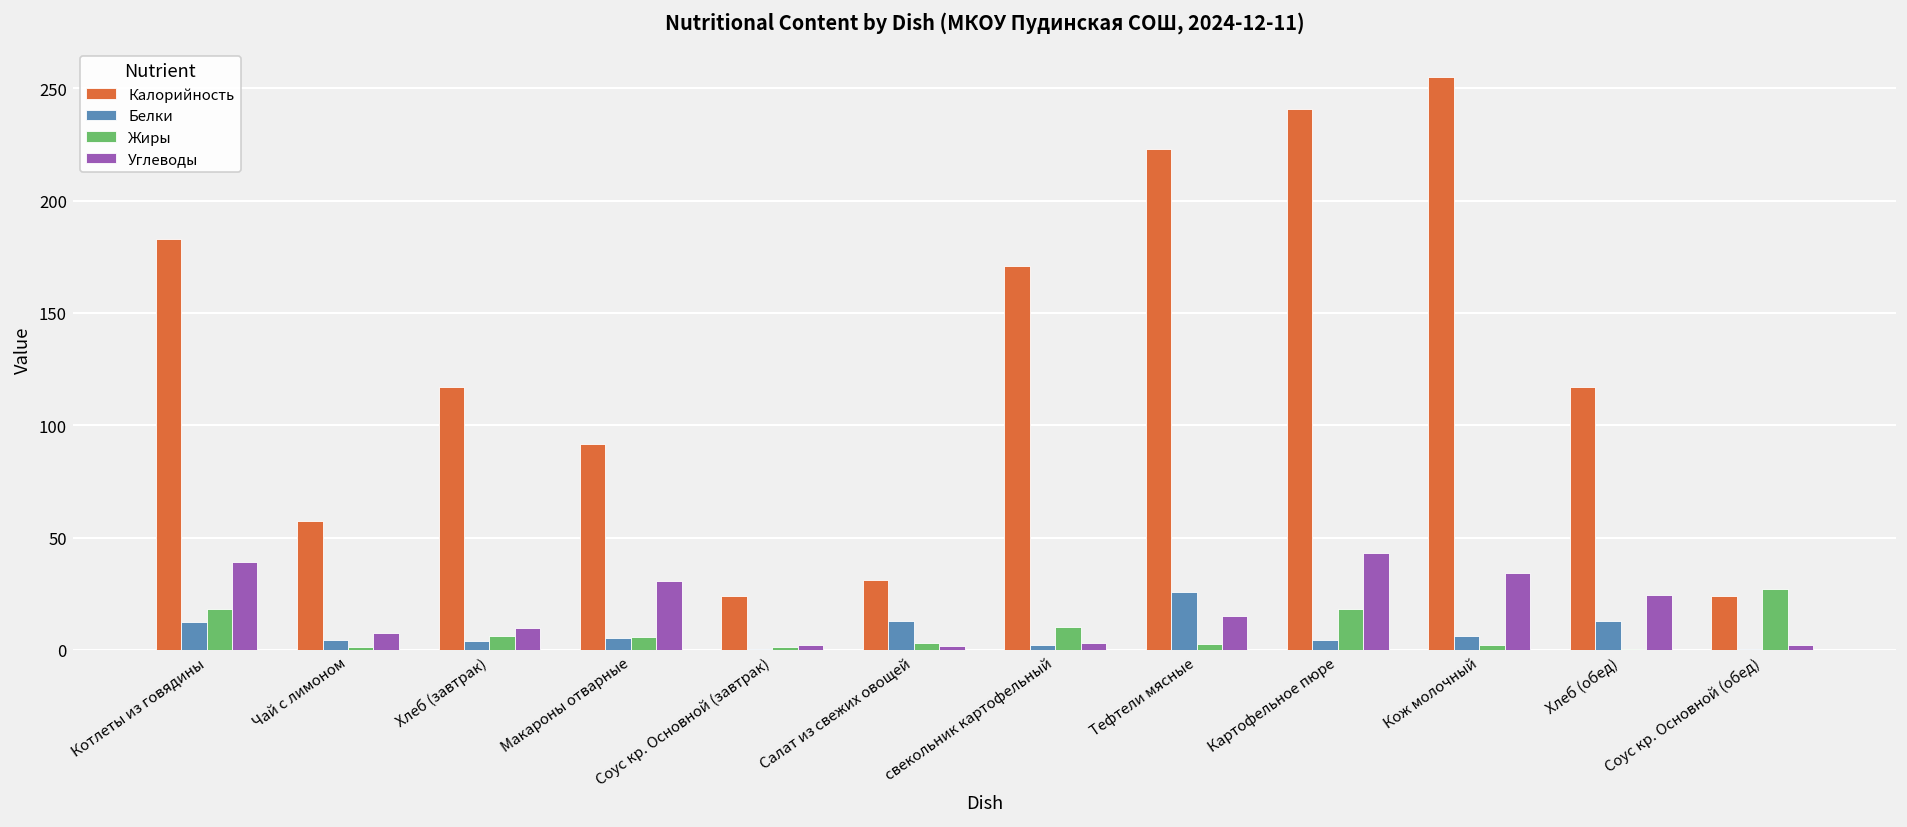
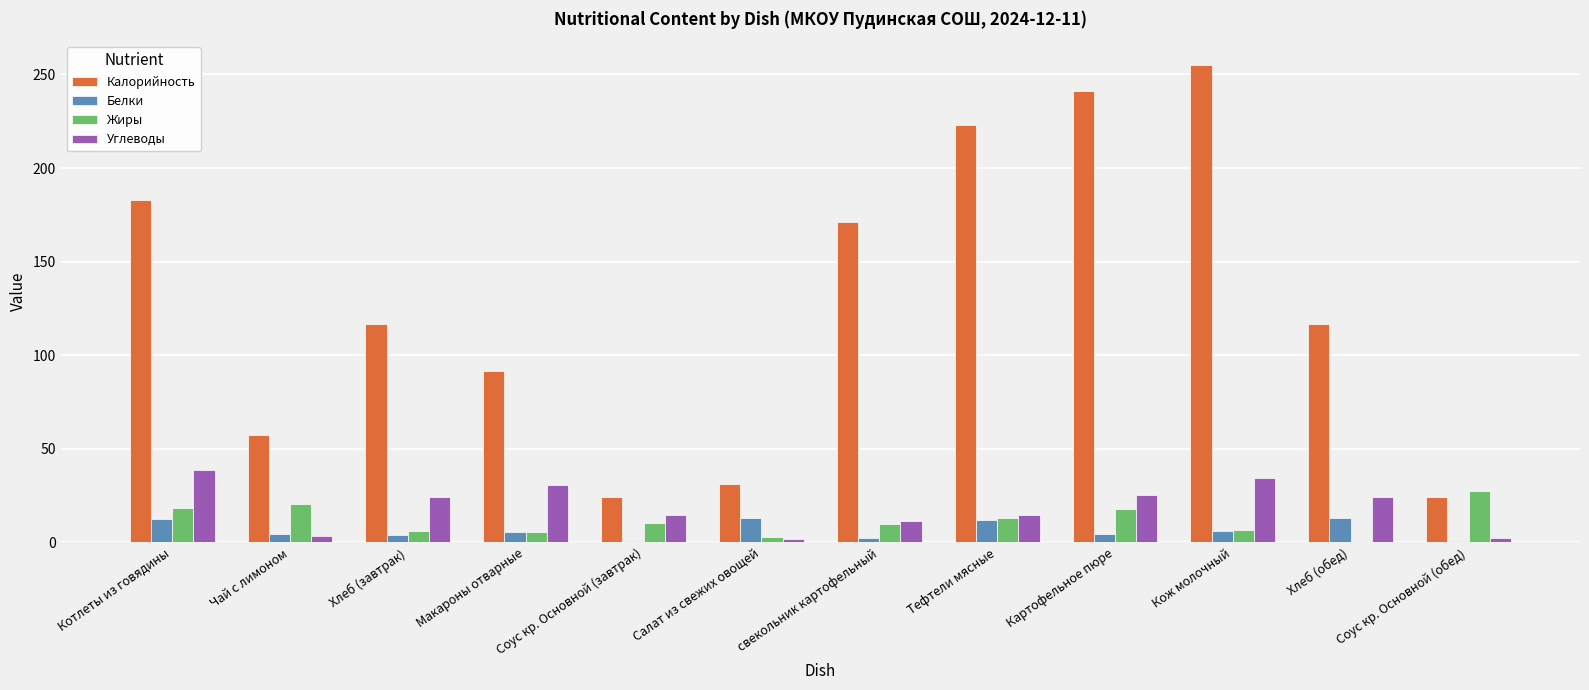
  {
    "Калорийность": {
      "Котлеты из говядины": 183,
      "Чай с лимоном": 57,
      "Хлеб (завтрак)": 117,
      "Макароны отварные": 92,
      "Соус кр. Основной (завтрак)": 24,
      "Салат из свежих овощей": 31,
      "свекольник картофельный": 171,
      "Тефтели мясные": 223,
      "Картофельное пюре": 241,
      "Кож молочный": 255,
      "Хлеб (обед)": 117,
      "Соус кр. Основной (обед)": 24
    },
    "Белки": {
      "Котлеты из говядины": 12,
      "Чай с лимоном": 5,
      "Хлеб (завтрак)": 4,
      "Макароны отварные": 5,
      "Салат из свежих овощей": 13,
      "свекольник картофельный": 2,
-     "Тефтели мясные": 26,
+     "Тефтели мясные": 12,
      "Картофельное пюре": 4,
      "Кож молочный": 6,
      "Хлеб (обед)": 13
    },
    "Жиры": {
      "Котлеты из говядины": 18,
-     "Чай с лимоном": 1,
+     "Чай с лимоном": 20,
      "Хлеб (завтрак)": 6,
      "Макароны отварные": 6,
-     "Соус кр. Основной (завтрак)": 1,
+     "Соус кр. Основной (завтрак)": 10,
      "Салат из свежих овощей": 3,
      "свекольник картофельный": 10,
-     "Тефтели мясные": 2,
+     "Тефтели мясные": 13,
      "Картофельное пюре": 18,
-     "Кож молочный": 2,
+     "Кож молочный": 7,
      "Соус кр. Основной (обед)": 27
    },
    "Углеводы": {
      "Котлеты из говядины": 39,
-     "Чай с лимоном": 8,
-     "Хлеб (завтрак)": 10,
+     "Чай с лимоном": 3,
+     "Хлеб (завтрак)": 24,
      "Макароны отварные": 30,
-     "Соус кр. Основной (завтрак)": 2,
+     "Соус кр. Основной (завтрак)": 15,
      "Салат из свежих овощей": 2,
-     "свекольник картофельный": 3,
+     "свекольник картофельный": 12,
      "Тефтели мясные": 15,
-     "Картофельное пюре": 43,
+     "Картофельное пюре": 25,
      "Кож молочный": 34,
      "Хлеб (обед)": 24,
      "Соус кр. Основной (обед)": 2
    }
  }
